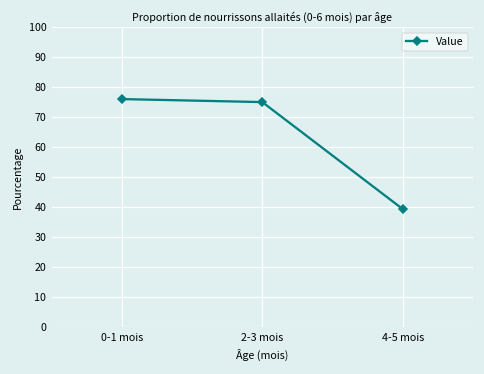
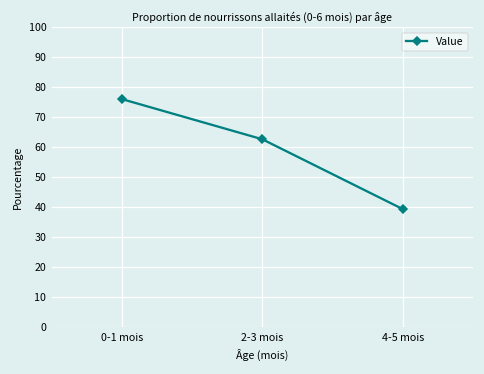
  {
    "0-1 mois": 76,
-   "2-3 mois": 75,
+   "2-3 mois": 63,
    "4-5 mois": 39
  }
